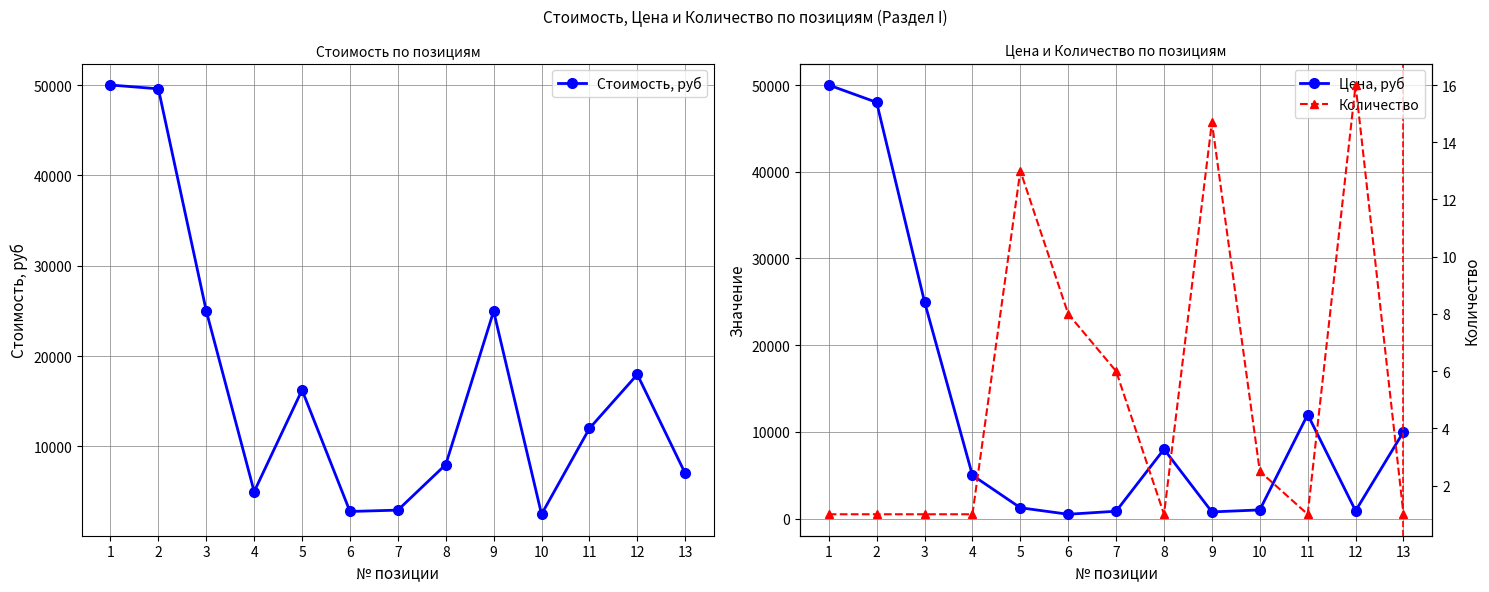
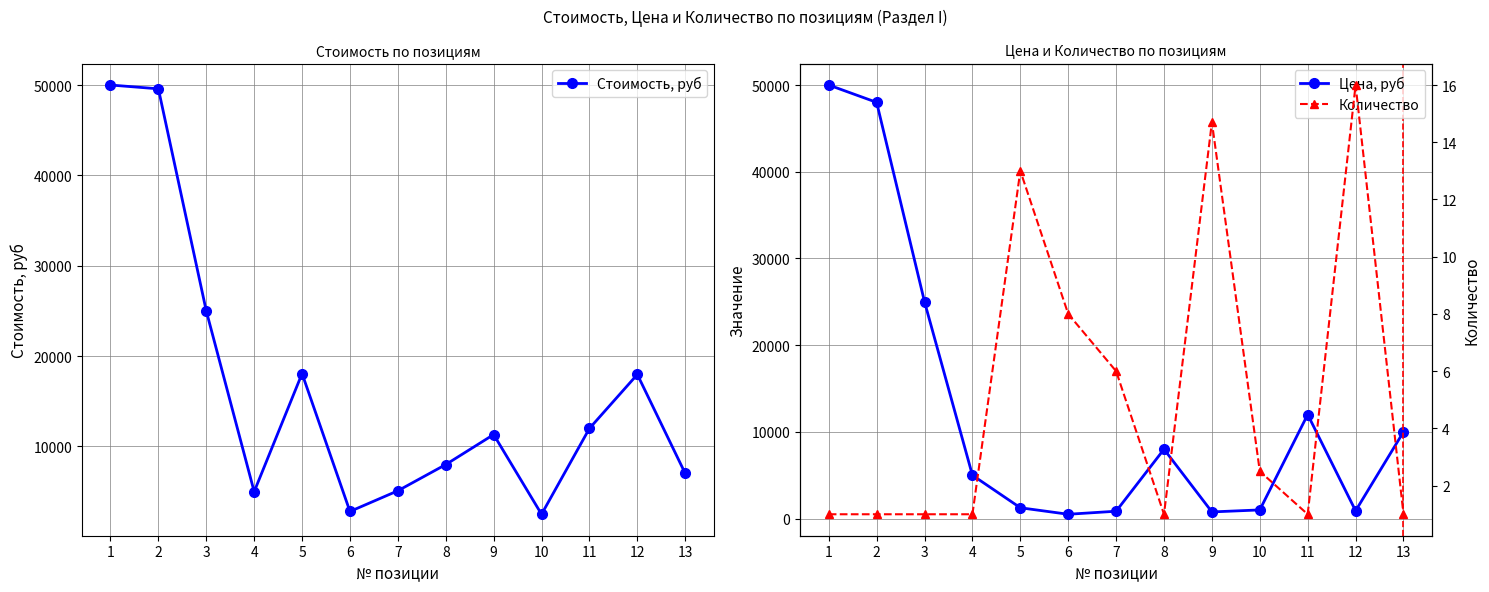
  {
    "Стоимость по позициям": {
      "1": 50000,
      "2": 50000,
      "3": 25000,
      "4": 5000,
-     "5": 16000,
+     "5": 18000,
      "6": 3000,
-     "7": 3000,
+     "7": 5000,
      "8": 8000,
-     "9": 25000,
+     "9": 11000,
      "10": 3000,
      "11": 12000,
      "12": 18000,
      "13": 7000
    }
  }
